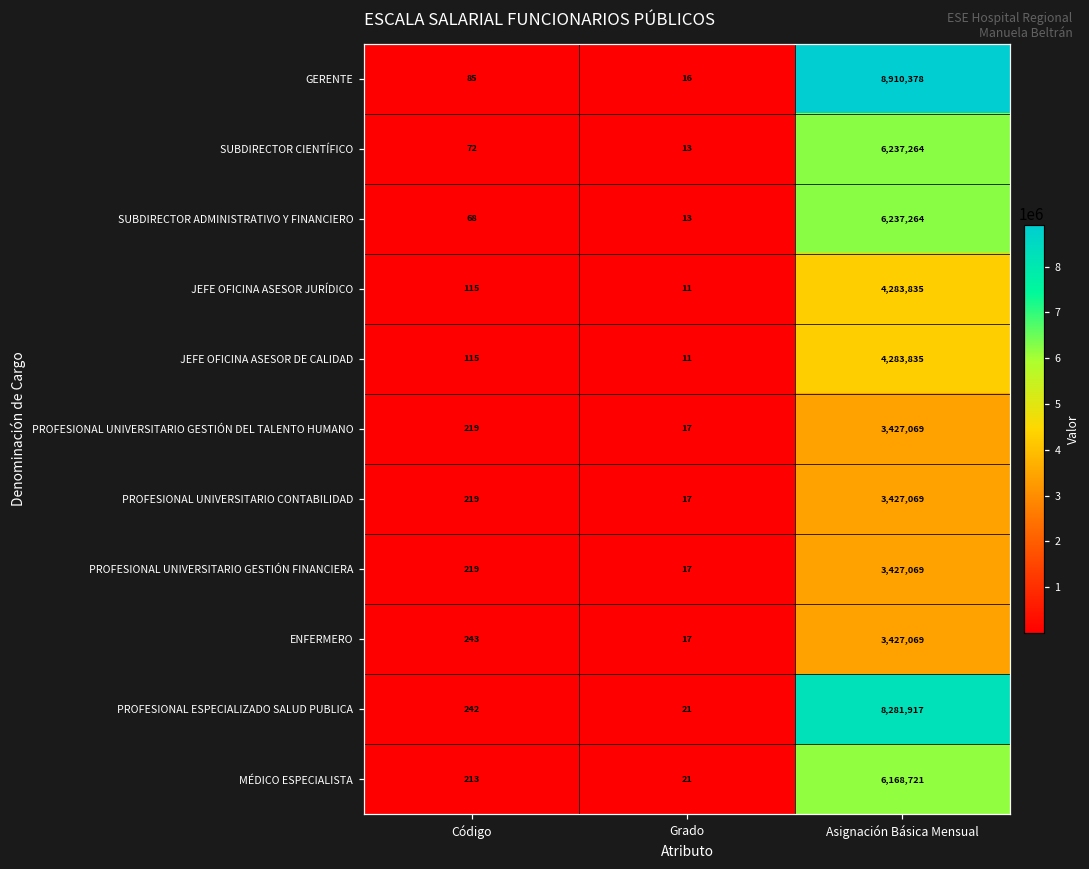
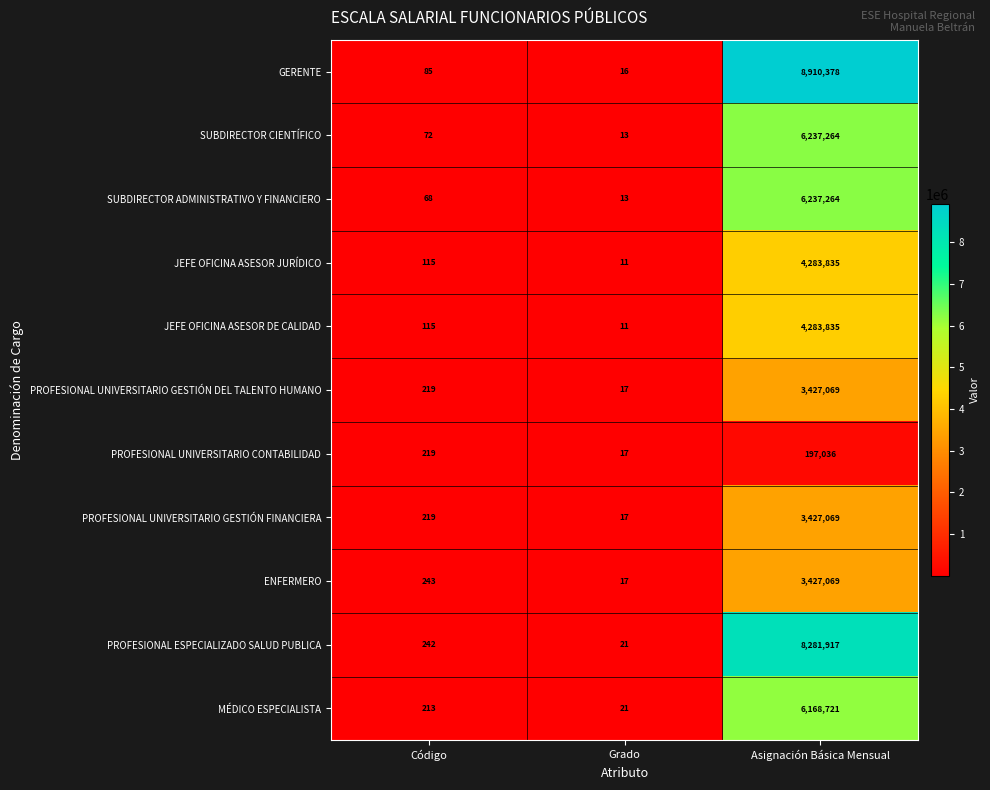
  {
    "GERENTE": {
      "Código": "85",
      "Grado": "16",
      "Asignación Básica Mensual": "8,910,378"
    },
    "SUBDIRECTOR CIENTÍFICO": {
      "Código": "72",
      "Grado": "13",
      "Asignación Básica Mensual": "6,237,264"
    },
    "SUBDIRECTOR ADMINISTRATIVO Y FINANCIERO": {
      "Código": "68",
      "Grado": "13",
      "Asignación Básica Mensual": "6,237,264"
    },
    "JEFE OFICINA ASESOR JURÍDICO": {
      "Código": "115",
      "Grado": "11",
      "Asignación Básica Mensual": "4,283,835"
    },
    "JEFE OFICINA ASESOR DE CALIDAD": {
      "Código": "115",
      "Grado": "11",
      "Asignación Básica Mensual": "4,283,835"
    },
    "PROFESIONAL UNIVERSITARIO GESTIÓN DEL TALENTO HUMANO": {
      "Código": "219",
      "Grado": "17",
      "Asignación Básica Mensual": "3,427,069"
    },
    "PROFESIONAL UNIVERSITARIO CONTABILIDAD": {
      "Código": "219",
      "Grado": "17",
-     "Asignación Básica Mensual": "3,427,069"
+     "Asignación Básica Mensual": "197,036"
    },
    "PROFESIONAL UNIVERSITARIO GESTIÓN FINANCIERA": {
      "Código": "219",
      "Grado": "17",
      "Asignación Básica Mensual": "3,427,069"
    },
    "ENFERMERO": {
      "Código": "243",
      "Grado": "17",
      "Asignación Básica Mensual": "3,427,069"
    },
    "PROFESIONAL ESPECIALIZADO SALUD PUBLICA": {
      "Código": "242",
      "Grado": "21",
      "Asignación Básica Mensual": "8,281,917"
    },
    "MÉDICO ESPECIALISTA": {
      "Código": "213",
      "Grado": "21",
      "Asignación Básica Mensual": "6,168,721"
    }
  }
